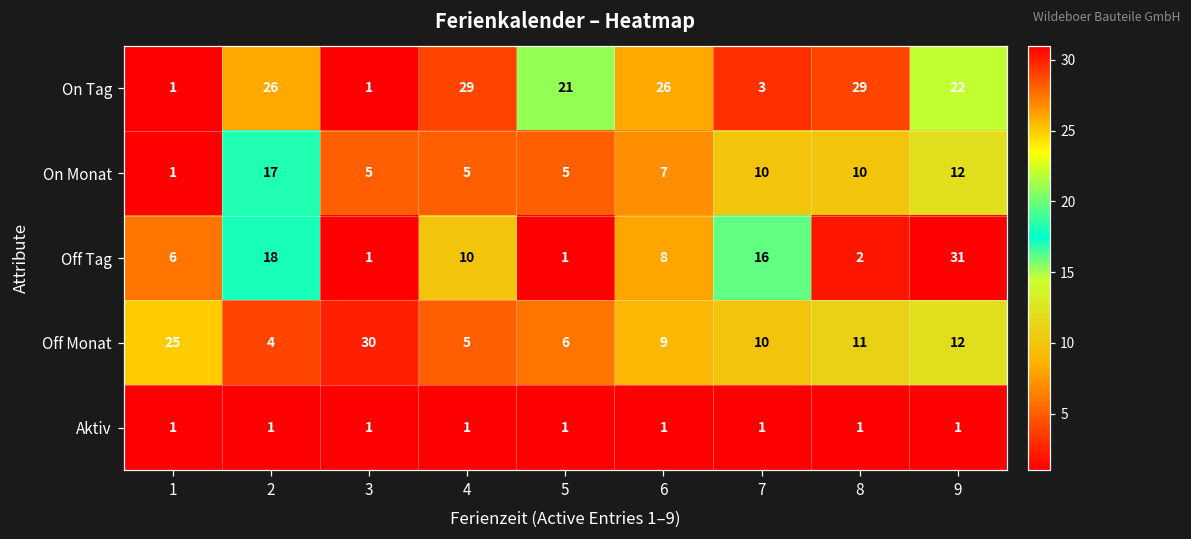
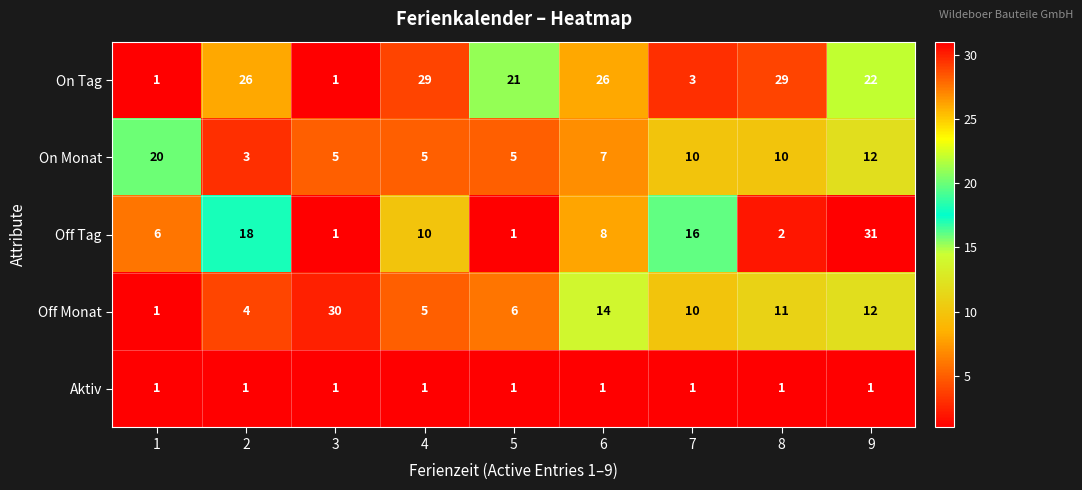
  {
    "On Tag": {
      "1": 1,
      "2": 26,
      "3": 1,
      "4": 29,
      "5": 21,
      "6": 26,
      "7": 3,
      "8": 29,
      "9": 22
    },
    "On Monat": {
-     "1": 1,
-     "2": 17,
+     "1": 20,
+     "2": 3,
      "3": 5,
      "4": 5,
      "5": 5,
      "6": 7,
      "7": 10,
      "8": 10,
      "9": 12
    },
    "Off Tag": {
      "1": 6,
      "2": 18,
      "3": 1,
      "4": 10,
      "5": 1,
      "6": 8,
      "7": 16,
      "8": 2,
      "9": 31
    },
    "Off Monat": {
-     "1": 25,
+     "1": 1,
      "2": 4,
      "3": 30,
      "4": 5,
      "5": 6,
-     "6": 9,
+     "6": 14,
      "7": 10,
      "8": 11,
      "9": 12
    },
    "Aktiv": {
      "1": 1,
      "2": 1,
      "3": 1,
      "4": 1,
      "5": 1,
      "6": 1,
      "7": 1,
      "8": 1,
      "9": 1
    }
  }
